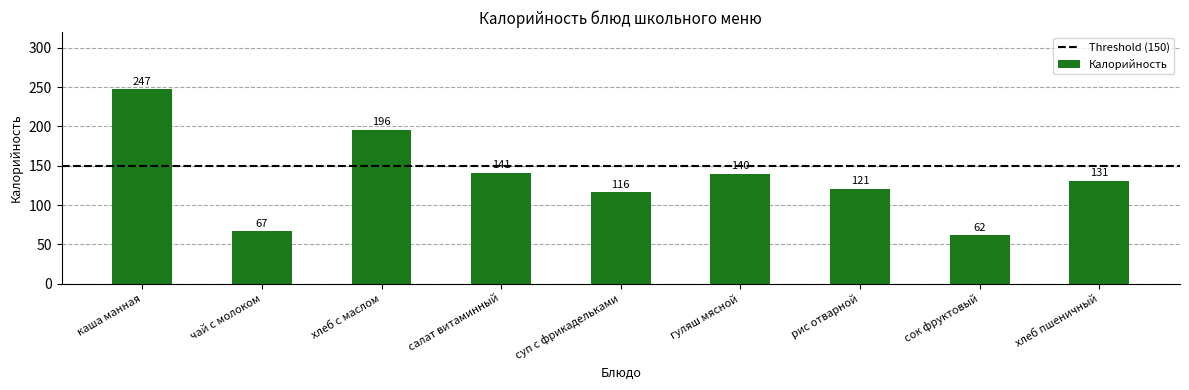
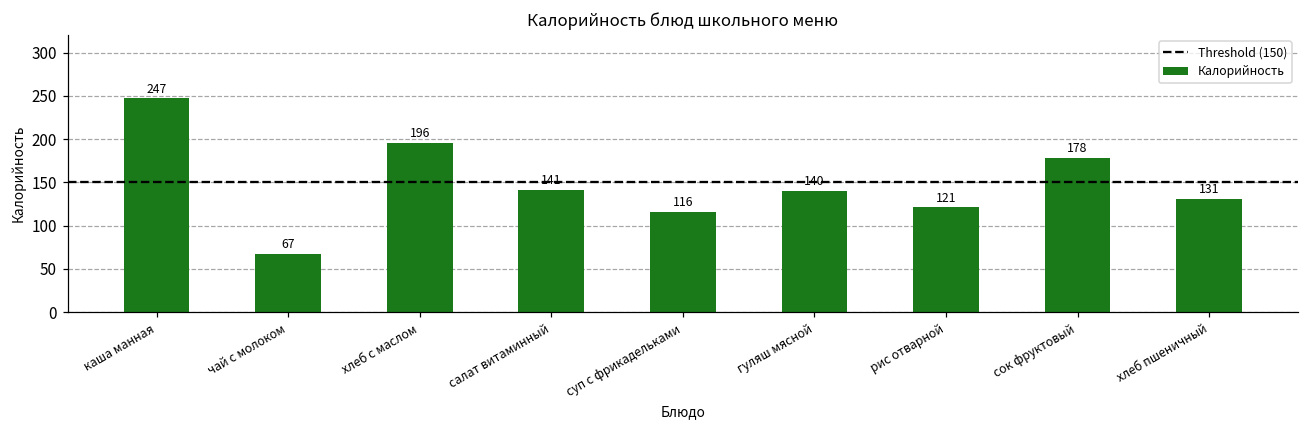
  {
    "каша манная": 247,
    "чай с молоком": 67,
    "хлеб с маслом": 196,
    "салат витаминный": 141,
    "суп с фрикадельками": 116,
    "гуляш мясной": 140,
    "рис отварной": 121,
-   "сок фруктовый": 62,
+   "сок фруктовый": 178,
    "хлеб пшеничный": 131
  }
